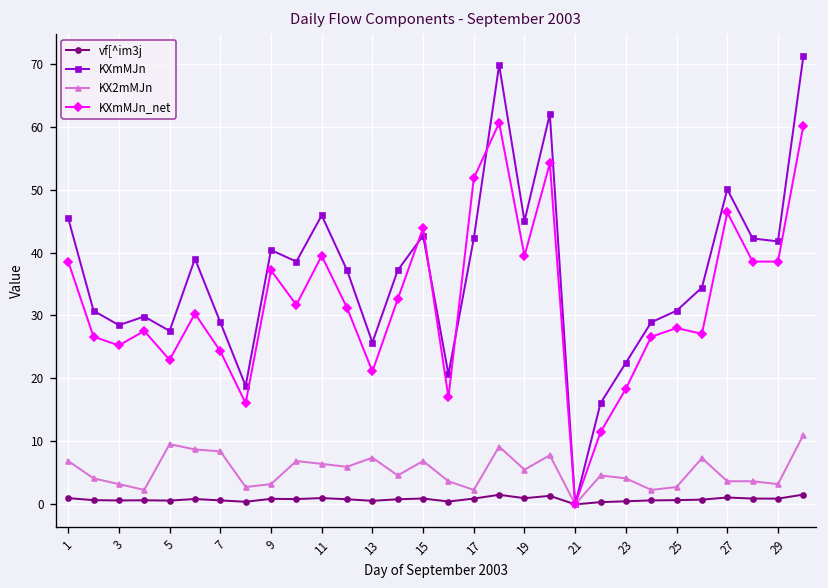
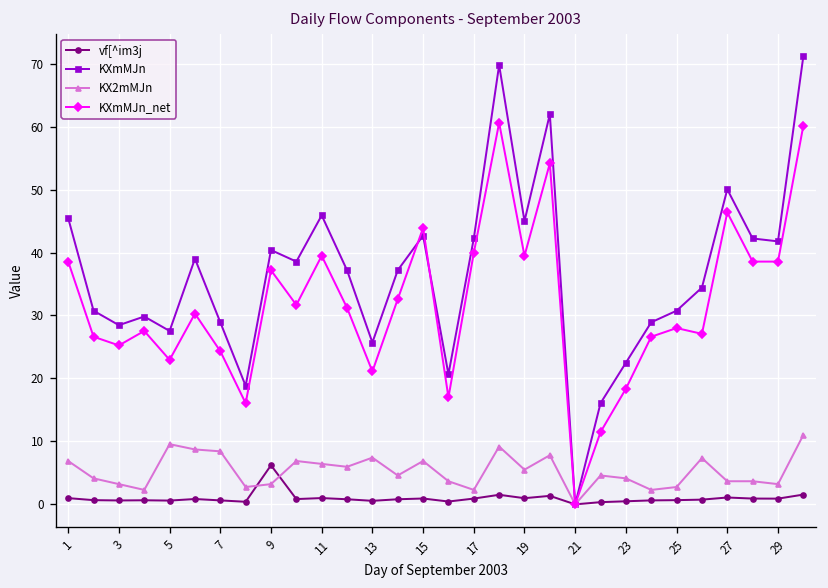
  {
    "vf[^im3j": {
      "1": 1,
      "3": 1,
      "5": 1,
      "7": 1,
-     "9": 1,
+     "9": 6,
      "11": 1,
      "13": 1,
      "15": 1,
      "17": 1,
      "19": 1,
      "23": 0,
      "25": 1,
      "27": 1,
      "29": 1
    },
    "KXmMJn": {
      "1": 45,
      "3": 28,
      "5": 28,
      "7": 29,
      "9": 40,
      "11": 46,
      "13": 26,
      "15": 43,
      "17": 42,
      "19": 45,
      "23": 22,
      "25": 31,
      "27": 50,
      "29": 42
    },
    "KX2mMJn": {
      "1": 7,
      "3": 3,
      "5": 10,
      "7": 8,
      "9": 3,
      "11": 6,
      "13": 7,
      "15": 7,
      "17": 2,
      "19": 6,
      "23": 4,
      "25": 3,
      "27": 4,
      "29": 3
    },
    "KXmMJn_net": {
      "1": 39,
      "3": 25,
      "5": 23,
      "7": 24,
      "9": 37,
      "11": 39,
      "13": 21,
      "15": 44,
-     "17": 52,
+     "17": 40,
      "19": 39,
      "23": 18,
      "25": 28,
      "27": 46,
      "29": 39
    }
  }
